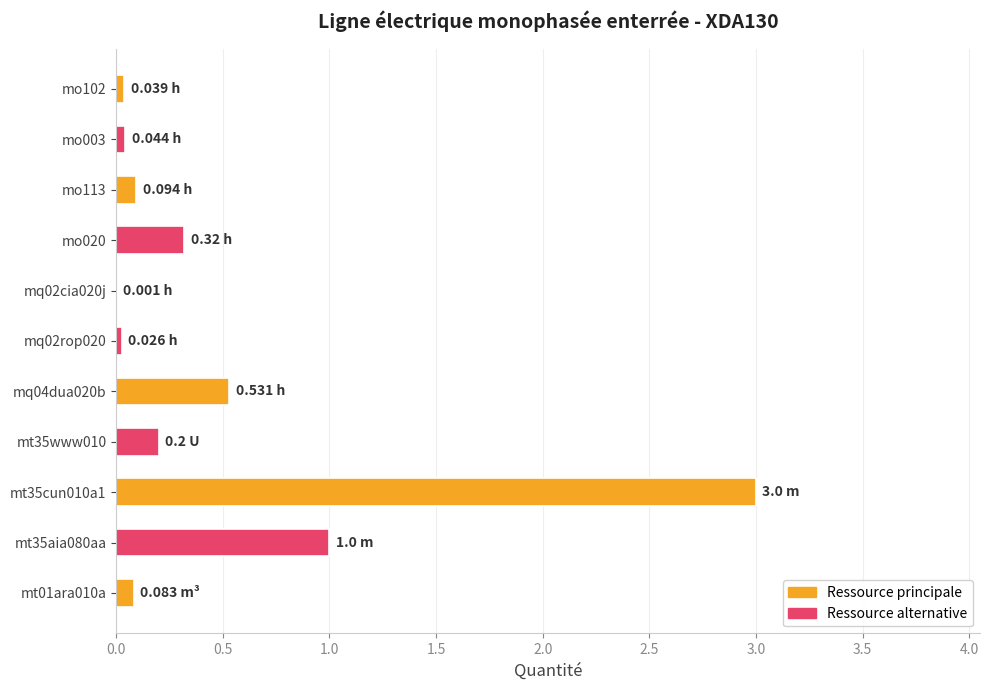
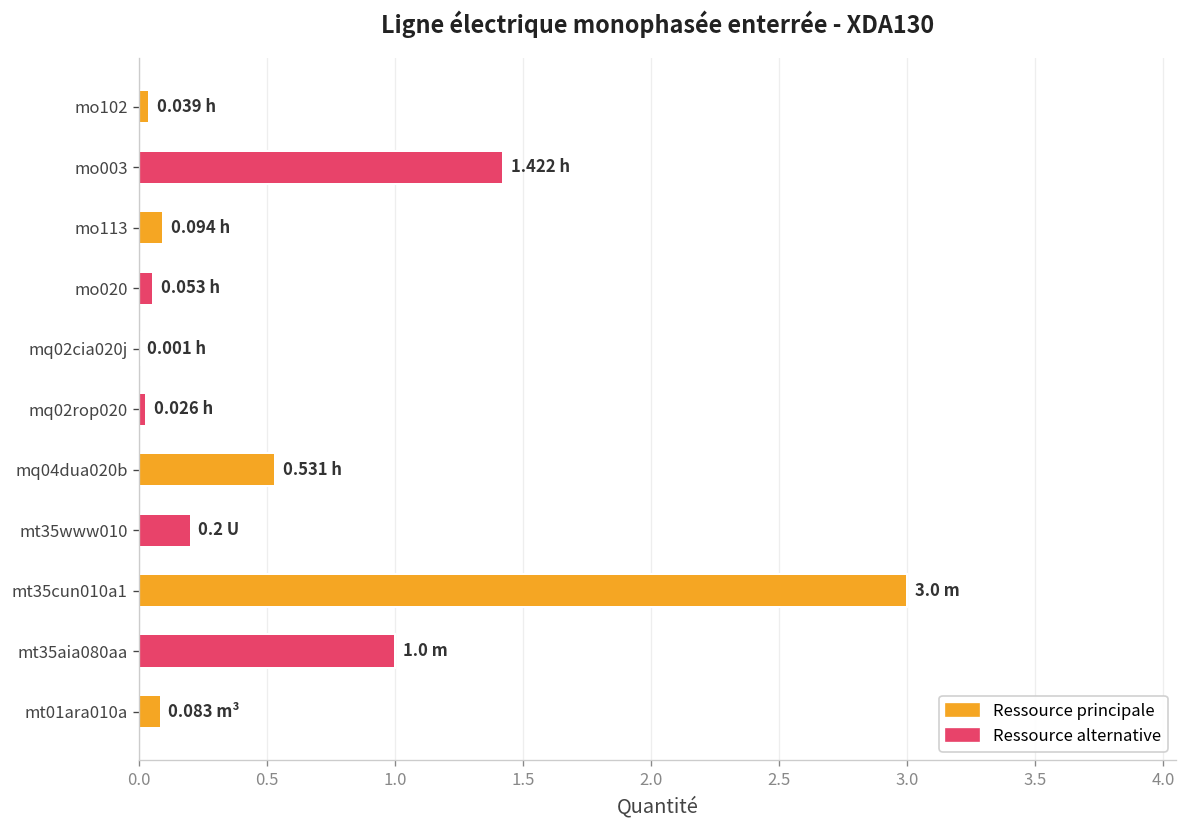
  {
    "mo102": 0.039,
-   "mo003": 0.044,
+   "mo003": 1.422,
    "mo113": 0.094,
-   "mo020": 0.32,
+   "mo020": 0.053,
    "mq02cia020j": 0.001,
    "mq02rop020": 0.026,
    "mq04dua020b": 0.531,
    "mt35www010": 0.2,
    "mt35cun010a1": 3.0,
    "mt35aia080aa": 1.0,
    "mt01ara010a": 0.083
  }
